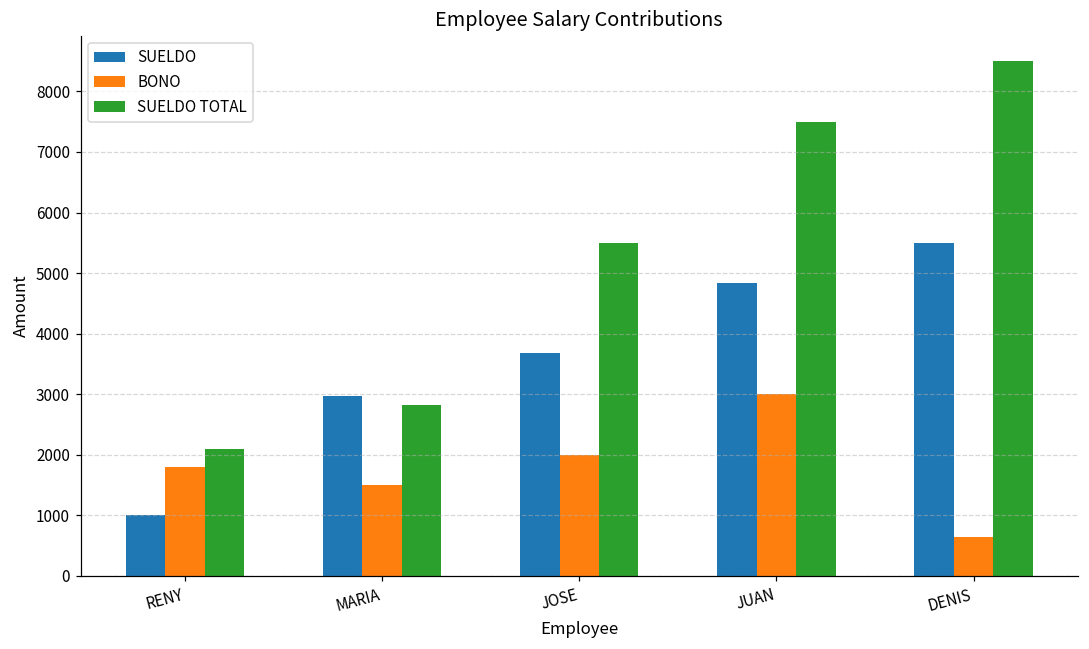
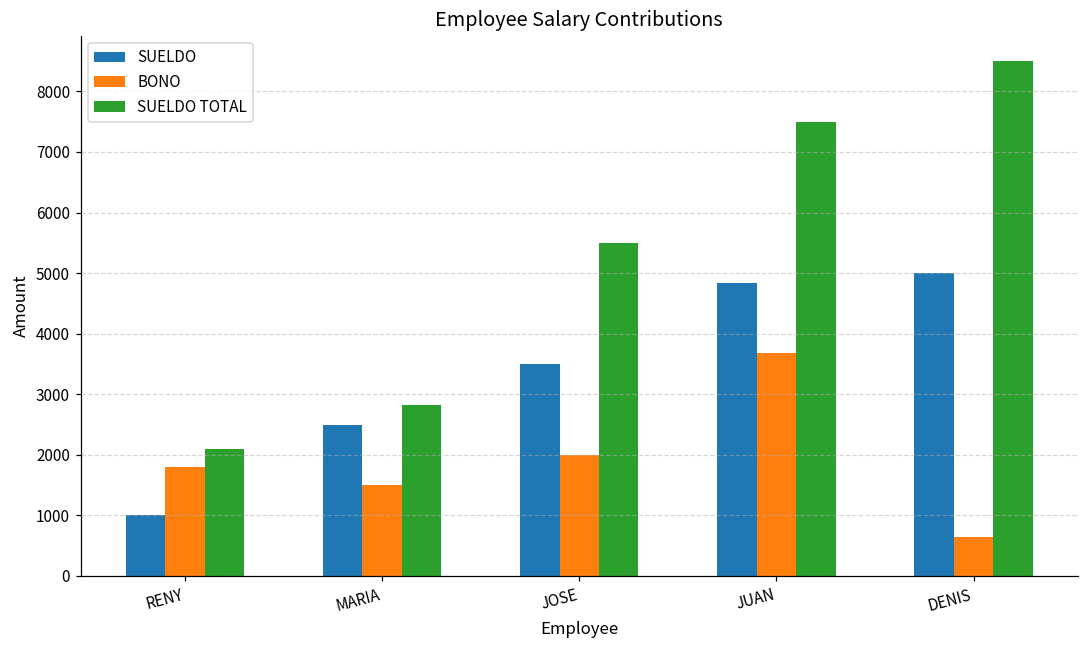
  {
    "SUELDO": {
      "RENY": 1000,
-     "MARIA": 3000,
-     "JOSE": 3700,
+     "MARIA": 2500,
+     "JOSE": 3500,
      "JUAN": 4800,
-     "DENIS": 5500
+     "DENIS": 5000
    },
    "BONO": {
      "RENY": 1800,
      "MARIA": 1500,
      "JOSE": 2000,
-     "JUAN": 3000,
+     "JUAN": 3700,
      "DENIS": 600
    },
    "SUELDO TOTAL": {
      "RENY": 2100,
      "MARIA": 2800,
      "JOSE": 5500,
      "JUAN": 7500,
      "DENIS": 8500
    }
  }
